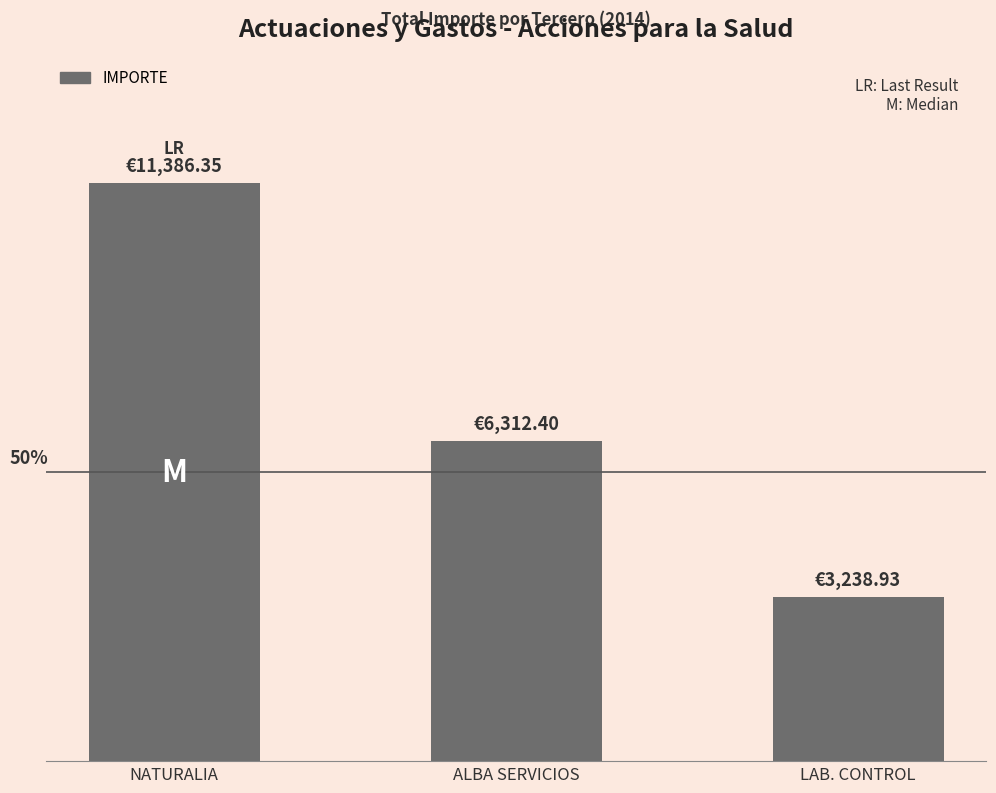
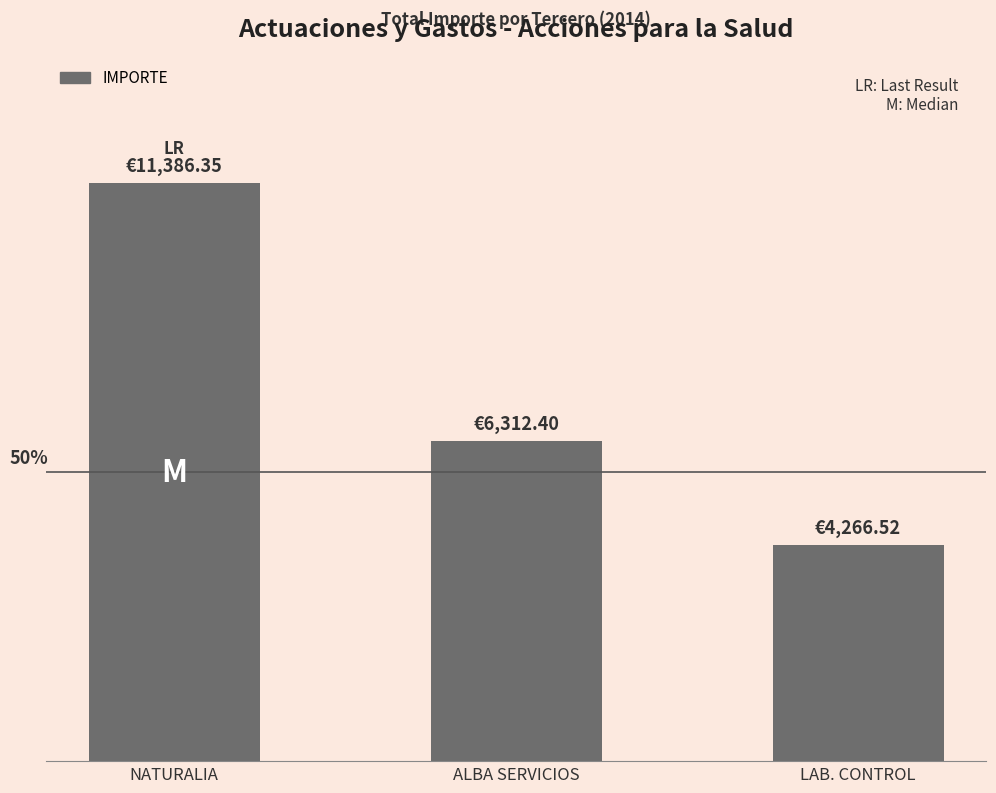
  {
    "NATURALIA": "€11,386.35",
    "ALBA SERVICIOS": "€6,312.40",
-   "LAB. CONTROL": "€3,238.93"
+   "LAB. CONTROL": "€4,266.52"
  }
